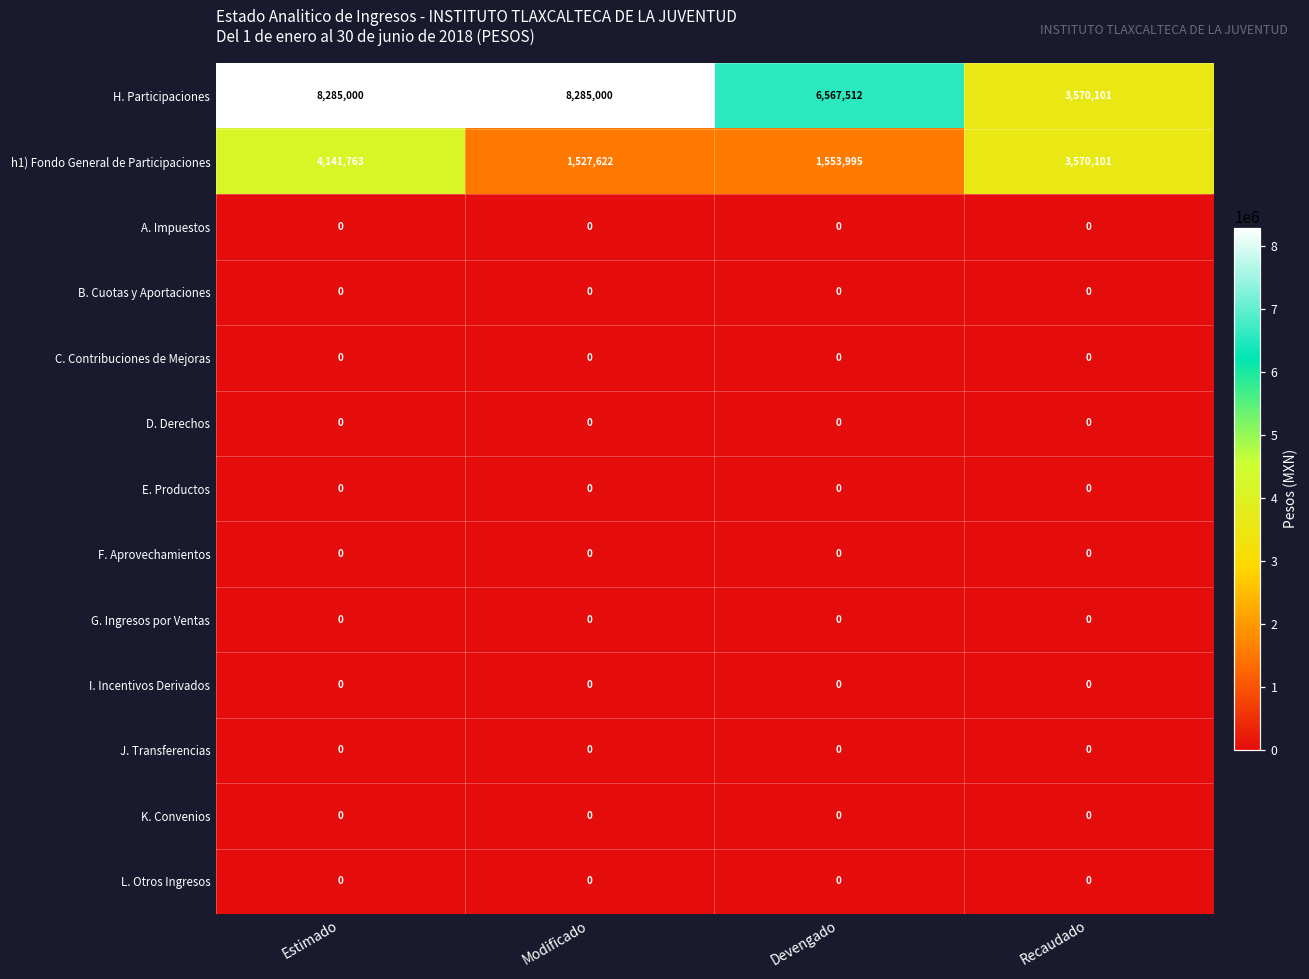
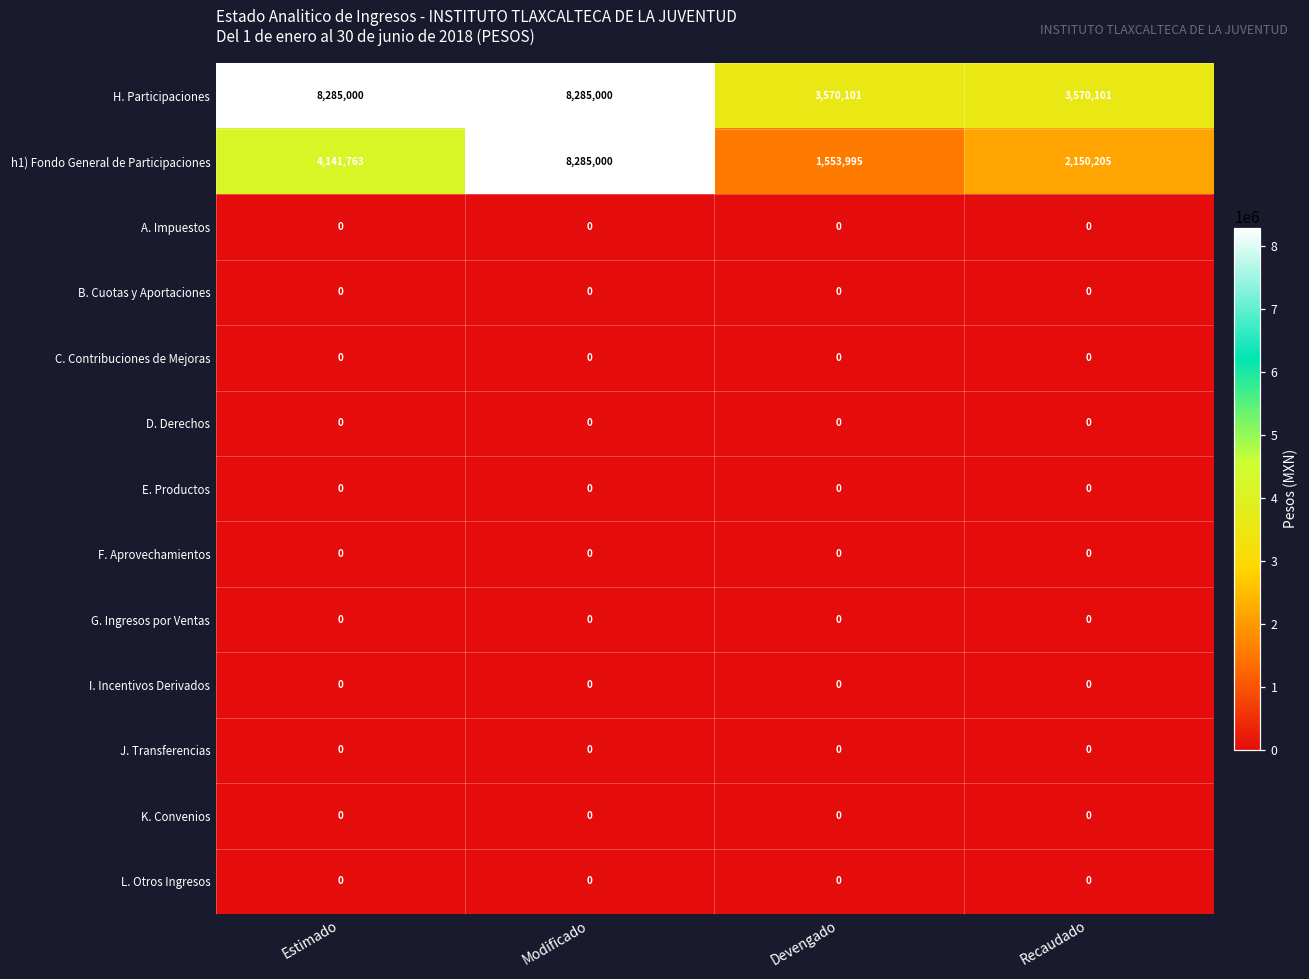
  {
    "H. Participaciones": {
      "Estimado": "8,285,000",
      "Modificado": "8,285,000",
-     "Devengado": "6,567,512",
+     "Devengado": "3,570,101",
      "Recaudado": "3,570,101"
    },
    "h1) Fondo General de Participaciones": {
      "Estimado": "4,141,763",
-     "Modificado": "1,527,622",
+     "Modificado": "8,285,000",
      "Devengado": "1,553,995",
-     "Recaudado": "3,570,101"
+     "Recaudado": "2,150,205"
    },
    "A. Impuestos": {
      "Estimado": "0",
      "Modificado": "0",
      "Devengado": "0",
      "Recaudado": "0"
    },
    "B. Cuotas y Aportaciones": {
      "Estimado": "0",
      "Modificado": "0",
      "Devengado": "0",
      "Recaudado": "0"
    },
    "C. Contribuciones de Mejoras": {
      "Estimado": "0",
      "Modificado": "0",
      "Devengado": "0",
      "Recaudado": "0"
    },
    "D. Derechos": {
      "Estimado": "0",
      "Modificado": "0",
      "Devengado": "0",
      "Recaudado": "0"
    },
    "E. Productos": {
      "Estimado": "0",
      "Modificado": "0",
      "Devengado": "0",
      "Recaudado": "0"
    },
    "F. Aprovechamientos": {
      "Estimado": "0",
      "Modificado": "0",
      "Devengado": "0",
      "Recaudado": "0"
    },
    "G. Ingresos por Ventas": {
      "Estimado": "0",
      "Modificado": "0",
      "Devengado": "0",
      "Recaudado": "0"
    },
    "I. Incentivos Derivados": {
      "Estimado": "0",
      "Modificado": "0",
      "Devengado": "0",
      "Recaudado": "0"
    },
    "J. Transferencias": {
      "Estimado": "0",
      "Modificado": "0",
      "Devengado": "0",
      "Recaudado": "0"
    },
    "K. Convenios": {
      "Estimado": "0",
      "Modificado": "0",
      "Devengado": "0",
      "Recaudado": "0"
    },
    "L. Otros Ingresos": {
      "Estimado": "0",
      "Modificado": "0",
      "Devengado": "0",
      "Recaudado": "0"
    }
  }
